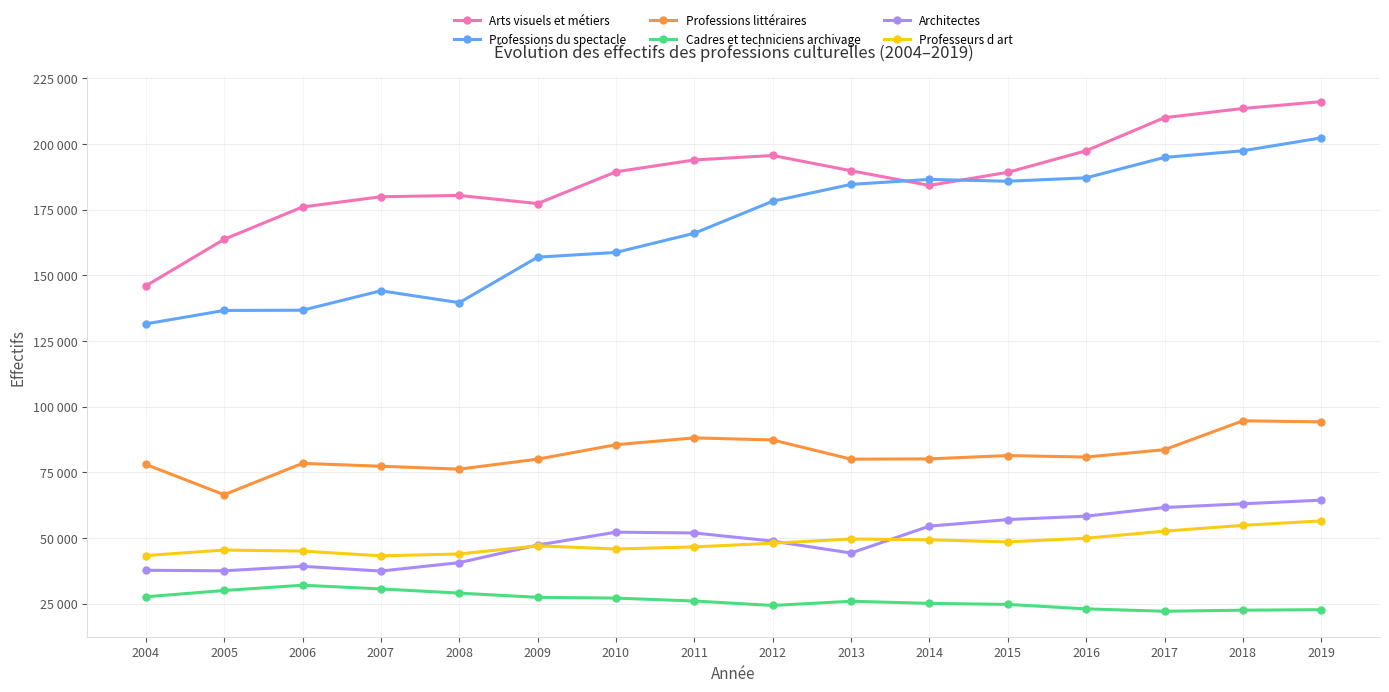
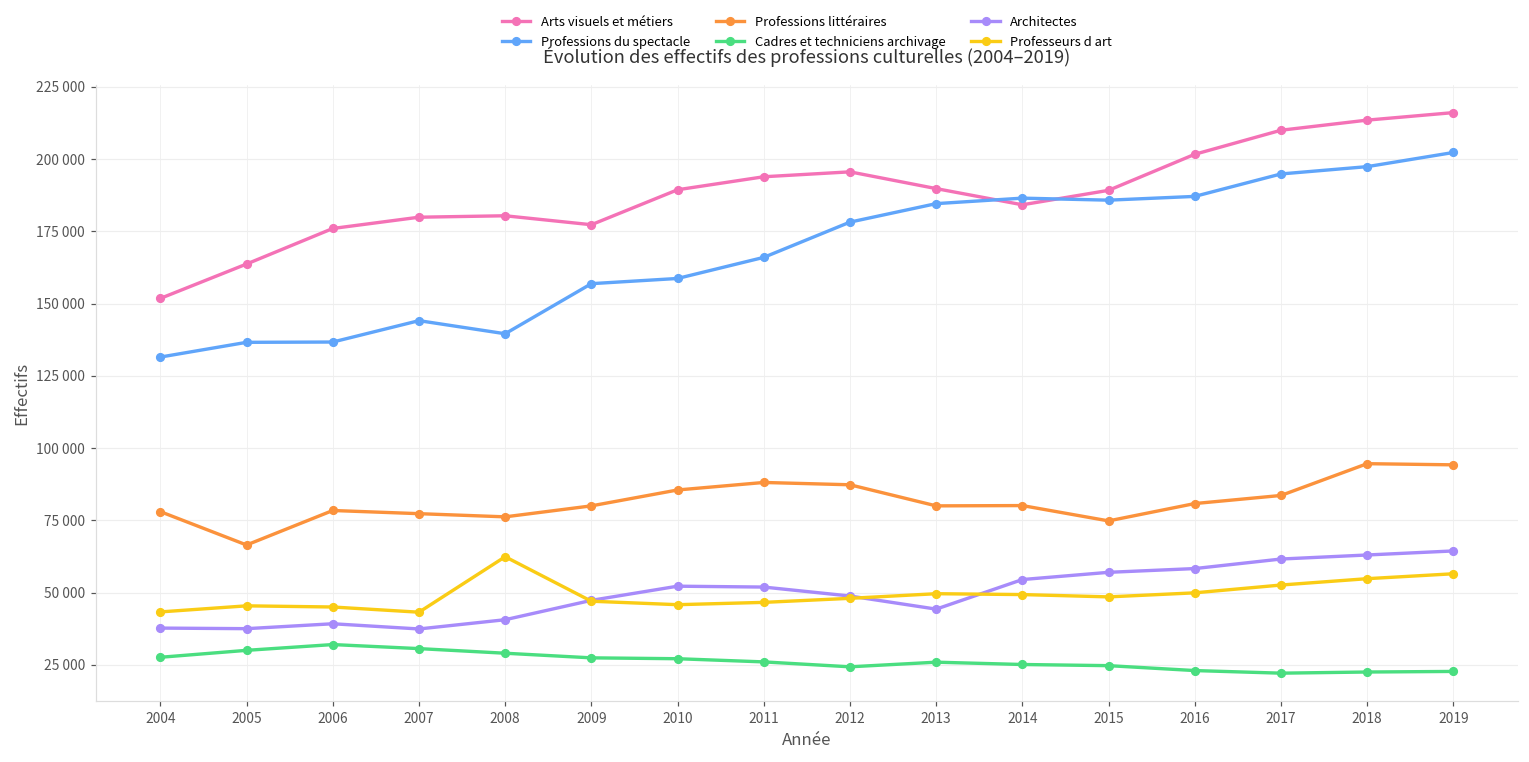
  {
    "Arts visuels et métiers": {
-     "2004": 146000,
+     "2004": 152000,
      "2005": 164000,
      "2006": 176000,
      "2007": 180000,
      "2008": 180000,
      "2009": 177000,
      "2010": 189000,
      "2011": 194000,
      "2012": 196000,
      "2013": 190000,
      "2014": 184000,
      "2015": 189000,
-     "2016": 197000,
+     "2016": 202000,
      "2017": 210000,
      "2018": 214000,
      "2019": 216000
    },
    "Professions du spectacle": {
      "2004": 132000,
      "2005": 137000,
      "2006": 137000,
      "2007": 144000,
      "2008": 140000,
      "2009": 157000,
      "2010": 159000,
      "2011": 166000,
      "2012": 178000,
      "2013": 185000,
      "2014": 187000,
      "2015": 186000,
      "2016": 187000,
      "2017": 195000,
      "2018": 197000,
      "2019": 202000
    },
    "Professions littéraires": {
      "2004": 78000,
      "2005": 66000,
      "2006": 78000,
      "2007": 77000,
      "2008": 76000,
      "2009": 80000,
      "2010": 86000,
      "2011": 88000,
      "2012": 87000,
      "2013": 80000,
      "2014": 80000,
-     "2015": 81000,
+     "2015": 75000,
      "2016": 81000,
      "2017": 84000,
      "2018": 95000,
      "2019": 94000
    },
    "Cadres et techniciens archivage": {
      "2004": 28000,
      "2005": 30000,
      "2006": 32000,
      "2007": 31000,
      "2008": 29000,
      "2009": 27000,
      "2010": 27000,
      "2011": 26000,
      "2012": 24000,
      "2013": 26000,
      "2014": 25000,
      "2015": 25000,
      "2016": 23000,
      "2017": 22000,
      "2018": 23000,
      "2019": 23000
    },
    "Architectes": {
      "2004": 38000,
      "2005": 38000,
      "2006": 39000,
      "2007": 37000,
      "2008": 41000,
      "2010": 52000,
      "2011": 52000,
      "2013": 44000,
      "2014": 55000,
      "2015": 57000,
      "2016": 58000,
      "2017": 62000,
      "2018": 63000,
      "2019": 64000
    },
    "Professeurs d art": {
      "2004": 43000,
      "2005": 45000,
      "2006": 45000,
      "2007": 43000,
-     "2008": 44000,
+     "2008": 62000,
      "2010": 46000,
      "2011": 47000,
      "2013": 50000,
      "2014": 49000,
      "2015": 49000,
      "2016": 50000,
      "2017": 53000,
      "2018": 55000,
      "2019": 57000
    }
  }
